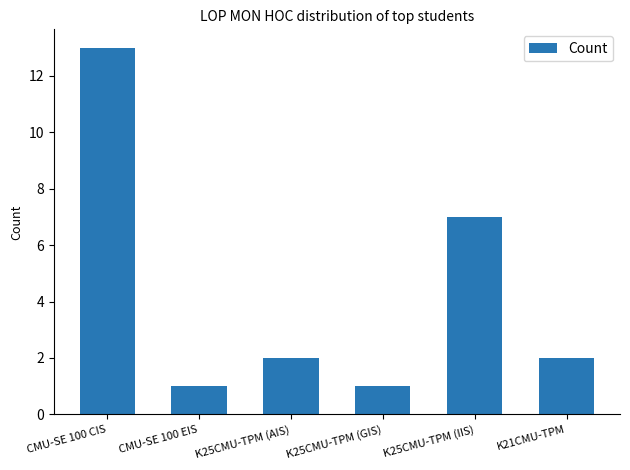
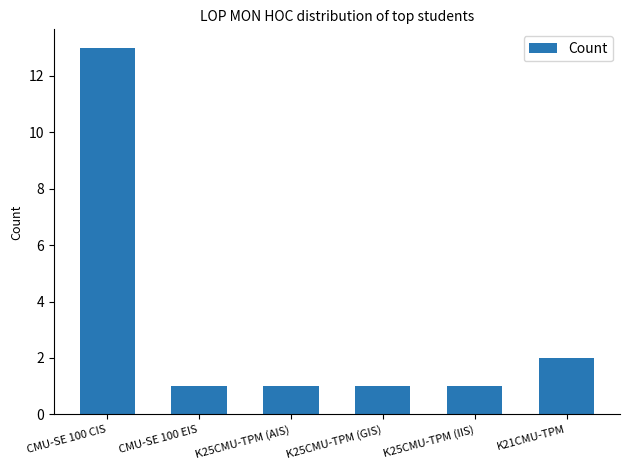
  {
    "CMU-SE 100 CIS": 13,
    "CMU-SE 100 EIS": 1,
-   "K25CMU-TPM (AIS)": 2,
+   "K25CMU-TPM (AIS)": 1,
    "K25CMU-TPM (GIS)": 1,
-   "K25CMU-TPM (IIS)": 7,
+   "K25CMU-TPM (IIS)": 1,
    "K21CMU-TPM": 2
  }
